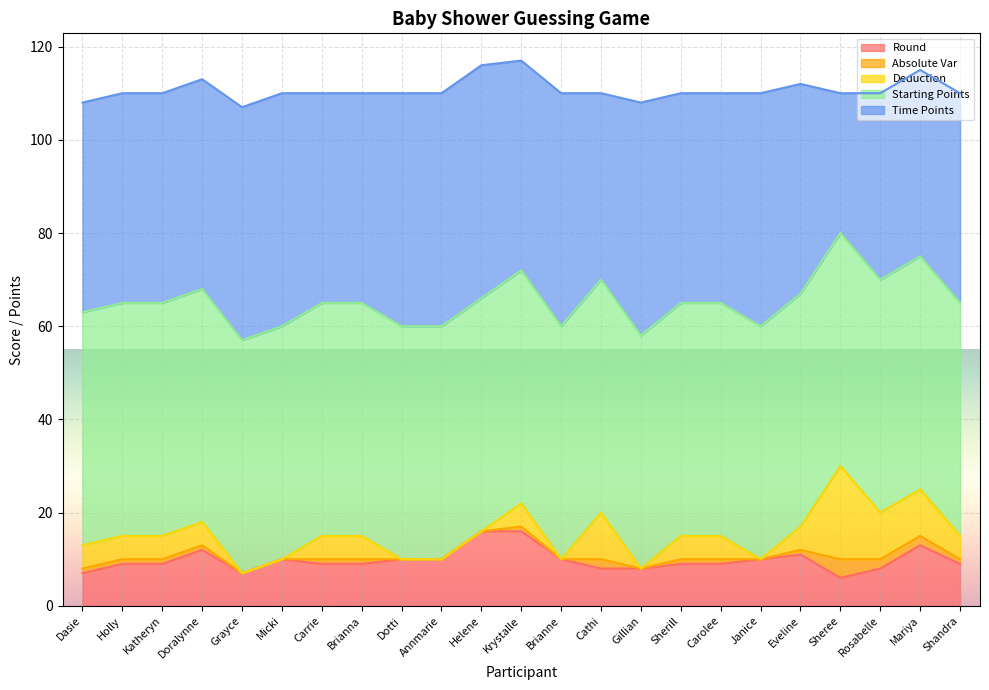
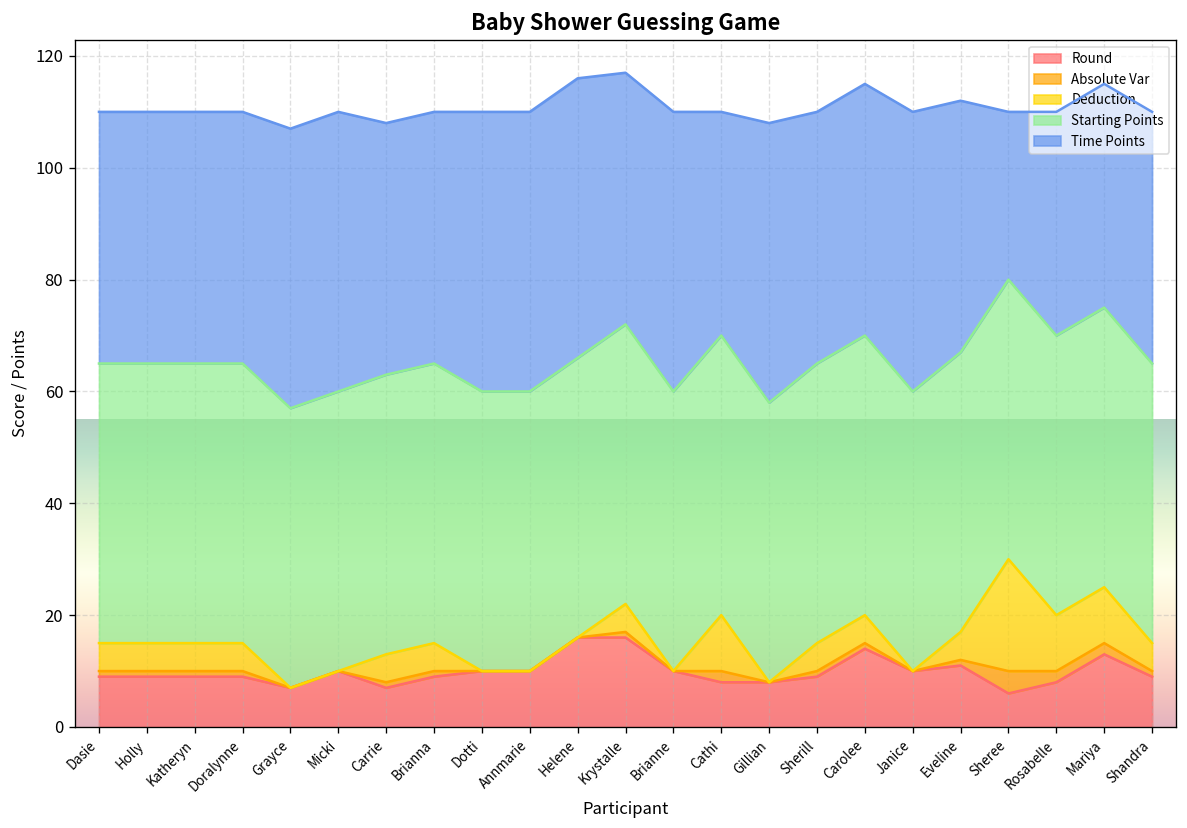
  {
    "Round": {
-     "Dasie": 7,
+     "Dasie": 9,
      "Holly": 9,
      "Katheryn": 9,
-     "Doralynne": 12,
-     "Carrie": 9,
+     "Doralynne": 9,
+     "Carrie": 7,
      "Brianna": 9,
      "Krystalle": 16,
      "Cathi": 8,
      "Sherill": 9,
-     "Carolee": 9,
+     "Carolee": 14,
      "Eveline": 11,
      "Sheree": 6,
      "Rosabelle": 8,
      "Mariya": 13,
      "Shandra": 9
    },
    "Starting Points": {
      "Dasie": 50,
      "Holly": 50,
      "Katheryn": 50,
      "Doralynne": 50,
      "Grayce": 50,
      "Micki": 50,
      "Carrie": 50,
      "Brianna": 50,
      "Dotti": 50,
      "Annmarie": 50,
      "Helene": 50,
      "Krystalle": 50,
      "Brianne": 50,
      "Cathi": 50,
      "Gillian": 50,
      "Sherill": 50,
      "Carolee": 50,
      "Janice": 50,
      "Eveline": 50,
      "Sheree": 50,
      "Rosabelle": 50,
      "Mariya": 50,
      "Shandra": 50
    },
    "Time Points": {
      "Dasie": 45,
      "Holly": 45,
      "Katheryn": 45,
      "Doralynne": 45,
      "Grayce": 50,
      "Micki": 50,
      "Carrie": 45,
      "Brianna": 45,
      "Dotti": 50,
      "Annmarie": 50,
      "Helene": 50,
      "Krystalle": 45,
      "Brianne": 50,
      "Cathi": 40,
      "Gillian": 50,
      "Sherill": 45,
      "Carolee": 45,
      "Janice": 50,
      "Eveline": 45,
      "Sheree": 30
    }
  }
